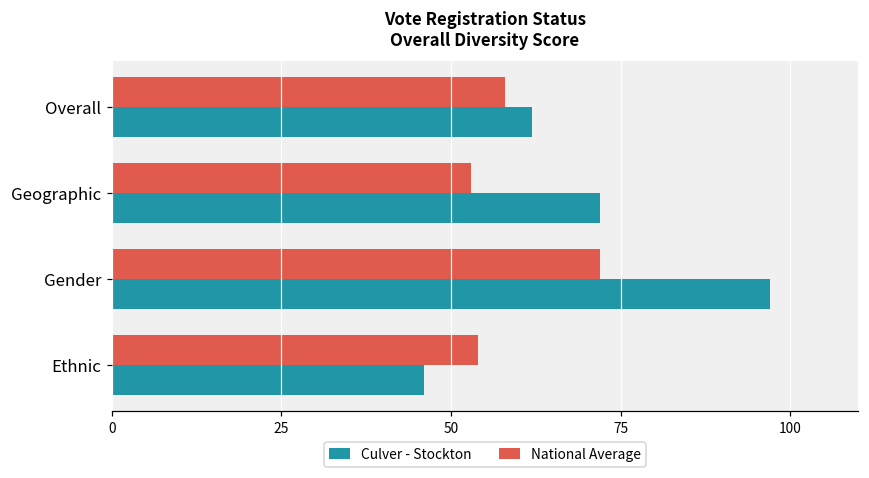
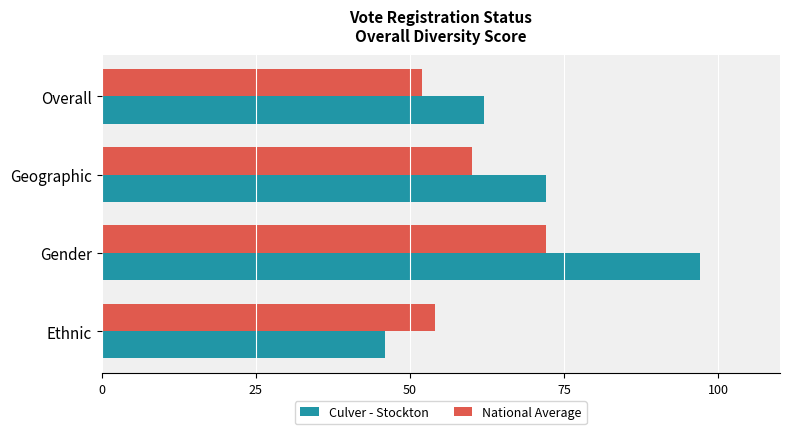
  {
    "Culver - Stockton": {
      "Overall": 62,
      "Geographic": 72,
      "Gender": 97,
      "Ethnic": 46
    },
    "National Average": {
-     "Overall": 58,
-     "Geographic": 53,
+     "Overall": 52,
+     "Geographic": 60,
      "Gender": 72,
      "Ethnic": 54
    }
  }
